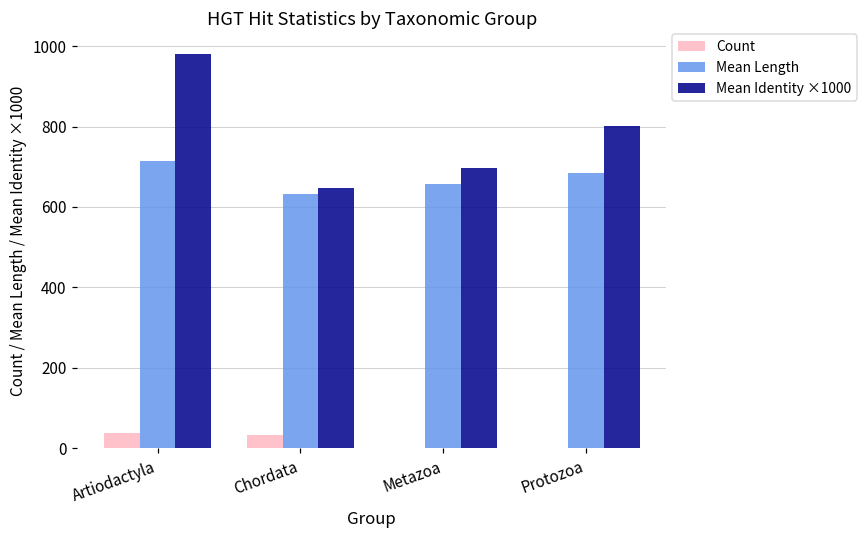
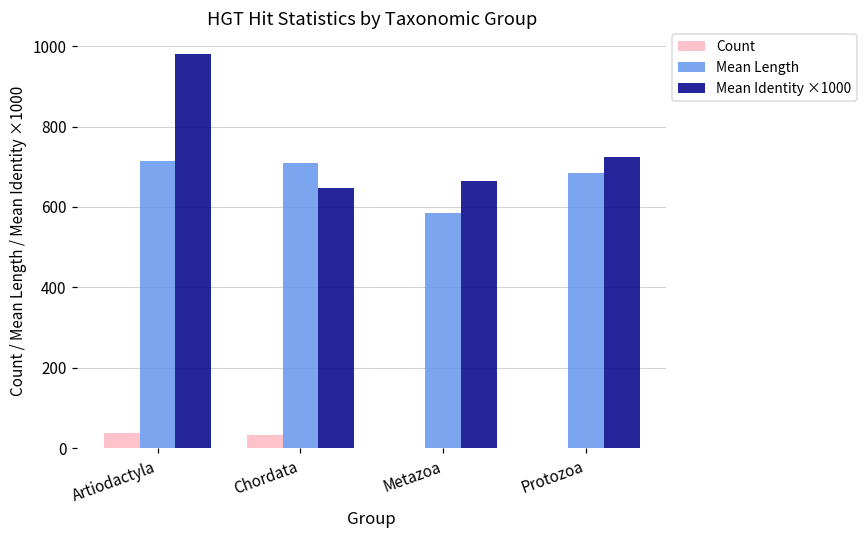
  {
    "Count": {
      "Artiodactyla": 40,
      "Chordata": 30
    },
    "Mean Length": {
      "Artiodactyla": 710,
-     "Chordata": 630,
-     "Metazoa": 660,
+     "Chordata": 710,
+     "Metazoa": 580,
      "Protozoa": 680
    },
    "Mean Identity ×1000": {
      "Artiodactyla": 980,
      "Chordata": 650,
-     "Metazoa": 700,
-     "Protozoa": 800
+     "Metazoa": 670,
+     "Protozoa": 730
    }
  }
